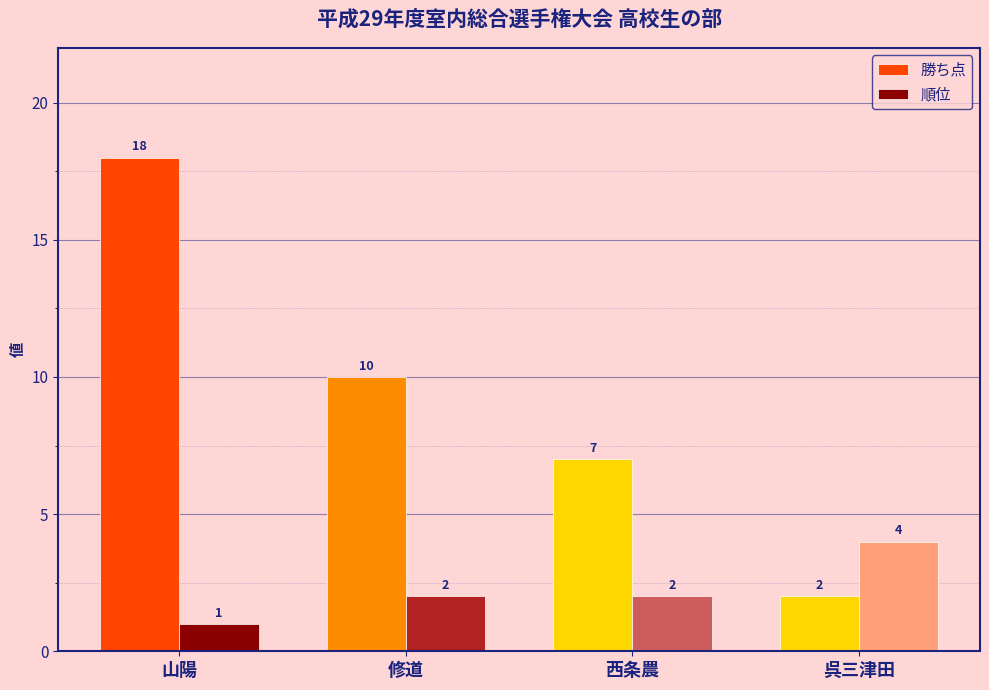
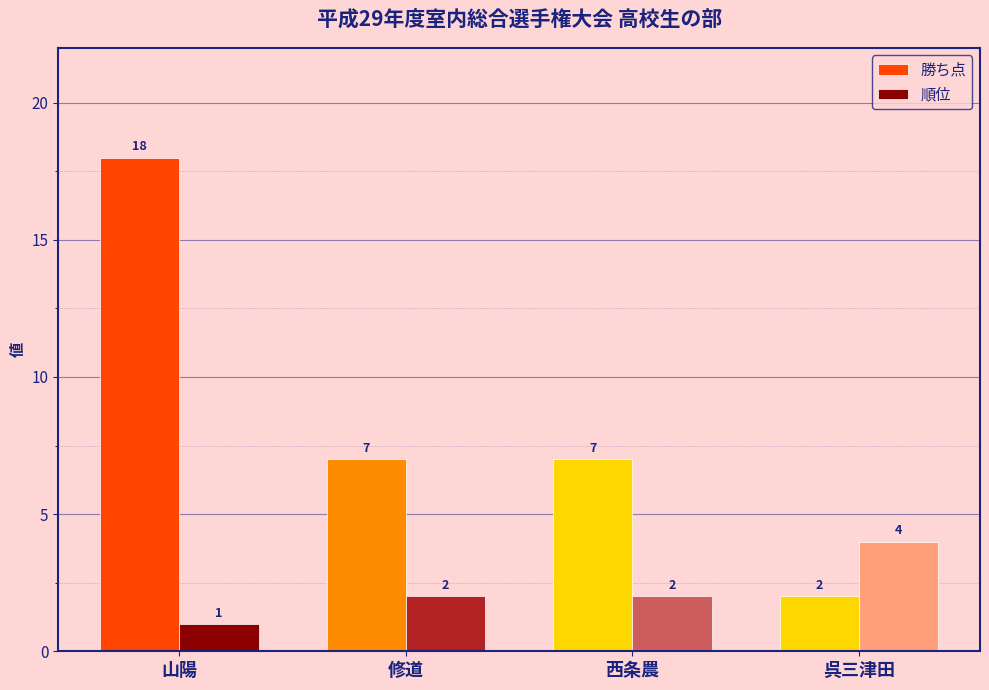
  {
    "勝ち点": {
      "山陽": 18,
-     "修道": 10,
+     "修道": 7,
      "西条農": 7,
      "呉三津田": 2
    },
    "順位": {
      "山陽": 1,
      "修道": 2,
      "西条農": 2,
      "呉三津田": 4
    }
  }
